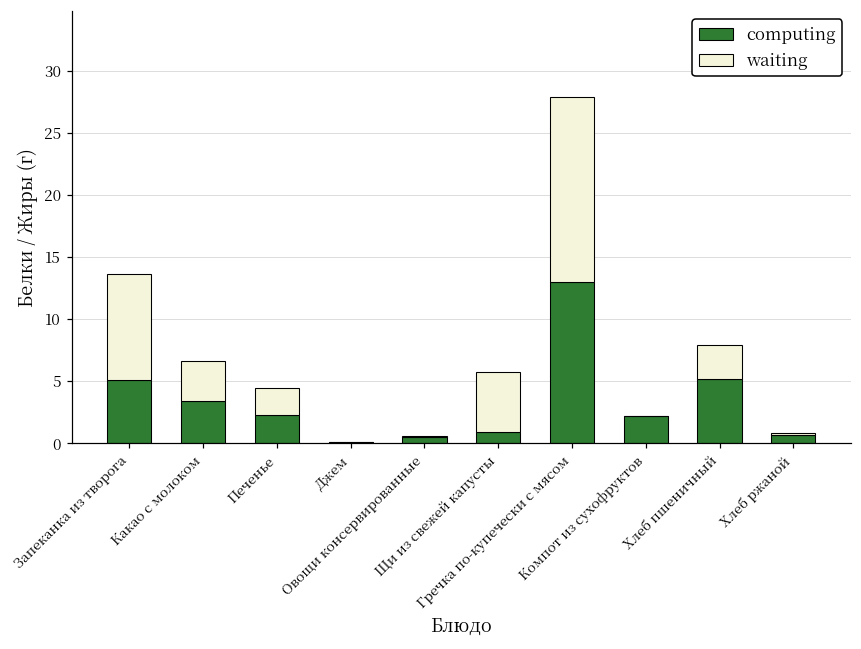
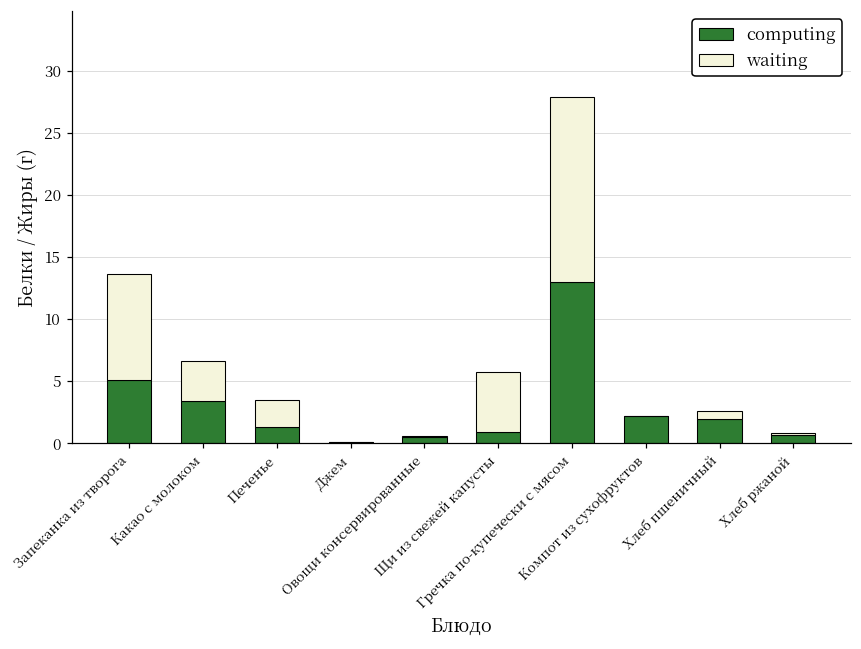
  {
    "computing": {
      "Запеканка из творога": 5.1,
      "Какао с молоком": 3.4,
-     "Печенье": 2.3,
+     "Печенье": 1.4,
      "Овощи консервированные": 0.5,
      "Щи из свежей капусты": 0.9,
      "Гречка по-купечески с мясом": 13.0,
      "Компот из сухофруктов": 2.2,
-     "Хлеб пшеничный": 5.2,
+     "Хлеб пшеничный": 2.0,
      "Хлеб ржаной": 0.7
    },
    "waiting": {
      "Запеканка из творога": 8.5,
      "Какао с молоком": 3.2,
      "Печенье": 2.1,
      "Джем": 0.0,
      "Щи из свежей капусты": 4.8,
      "Гречка по-купечески с мясом": 14.9,
      "Компот из сухофруктов": 0.0,
-     "Хлеб пшеничный": 2.7
+     "Хлеб пшеничный": 0.6
    }
  }
